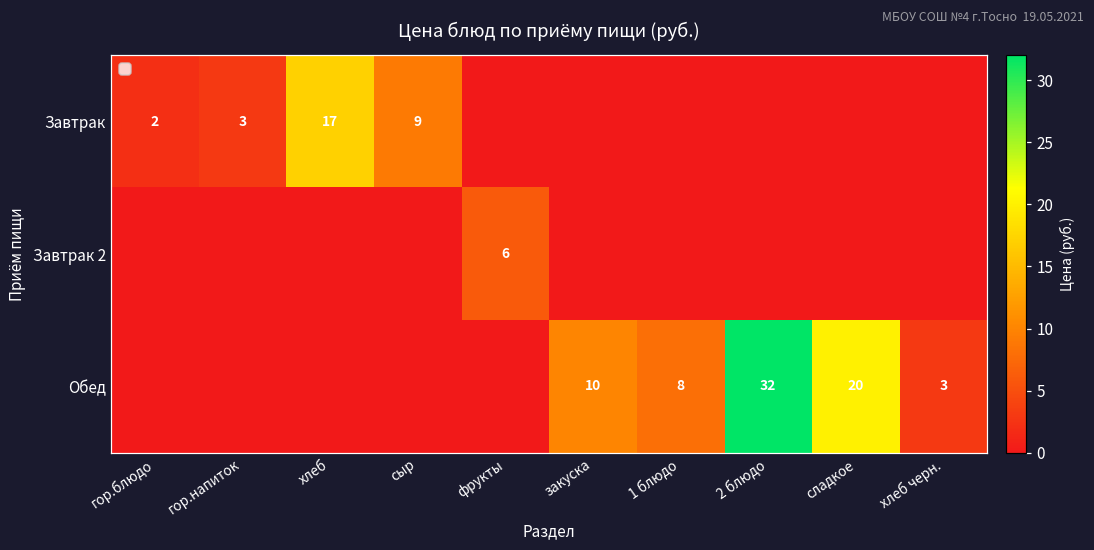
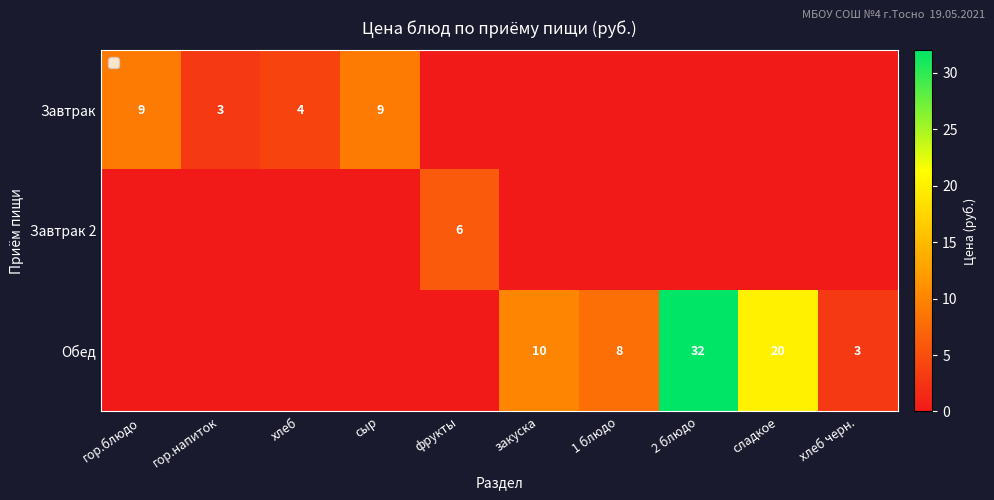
  {
    "Завтрак": {
-     "гор.блюдо": 2,
+     "гор.блюдо": 9,
      "гор.напиток": 3,
-     "хлеб": 17,
+     "хлеб": 4,
      "сыр": 9
    },
    "Завтрак 2": {
      "фрукты": 6
    },
    "Обед": {
      "закуска": 10,
      "1 блюдо": 8,
      "2 блюдо": 32,
      "сладкое": 20,
      "хлеб черн.": 3
    }
  }
